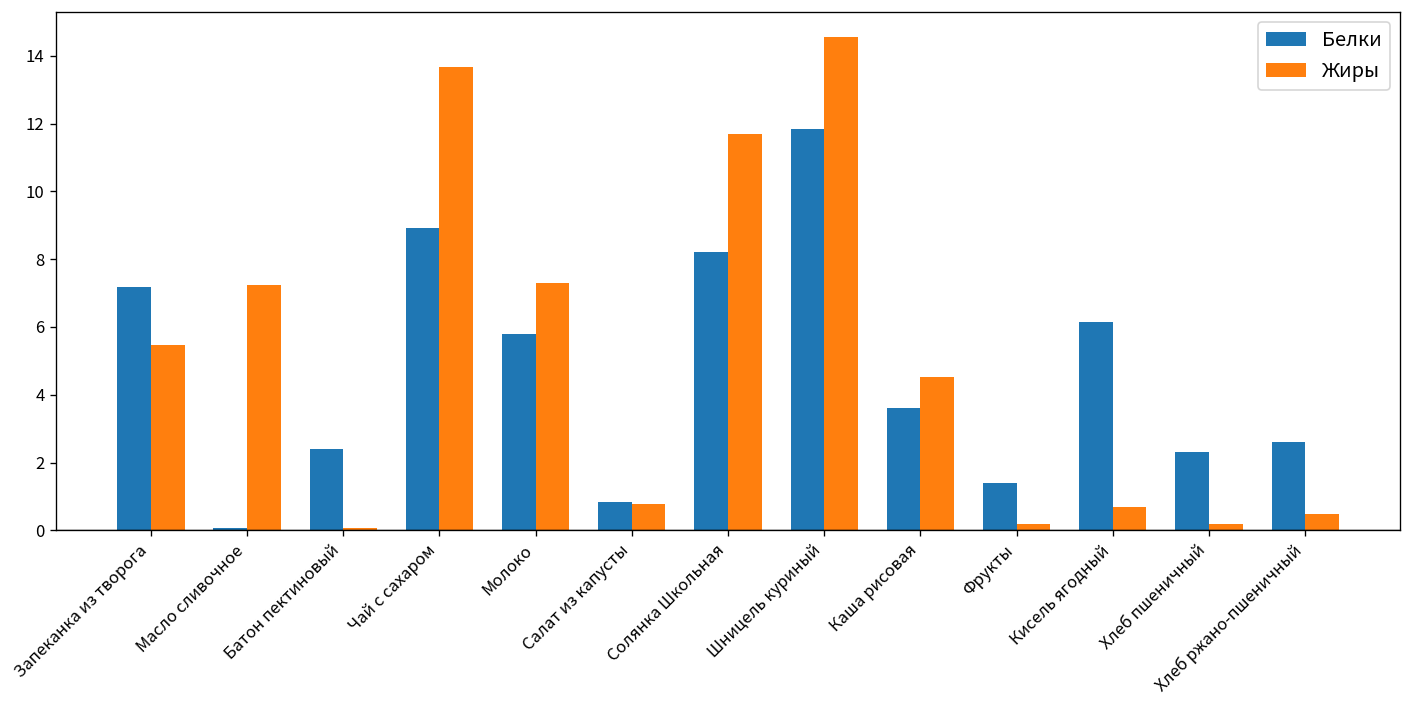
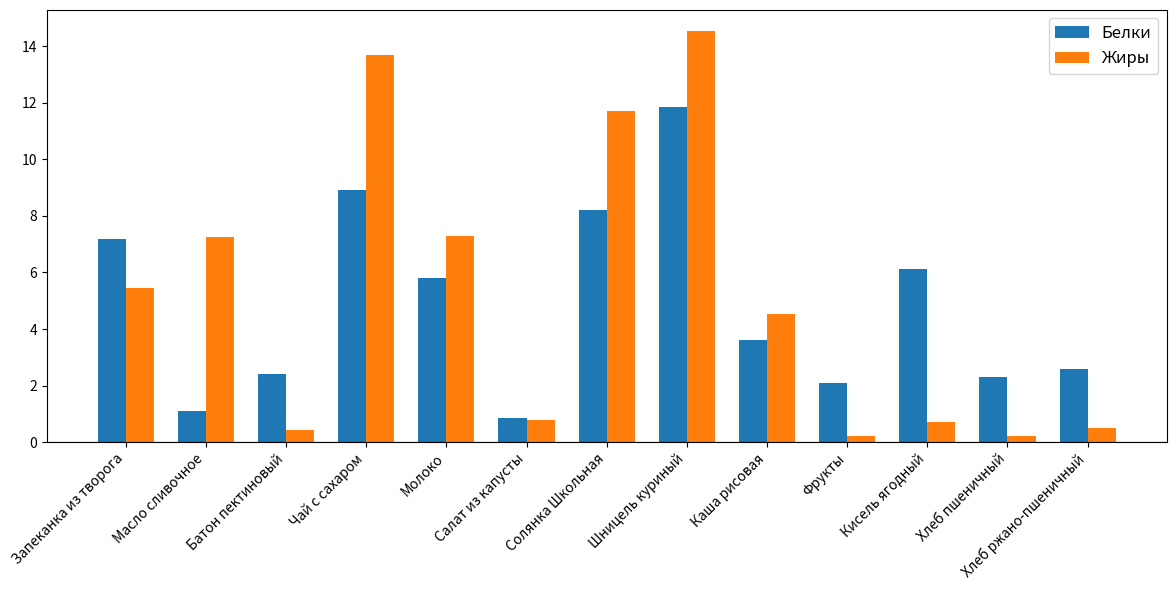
  {
    "Белки": {
      "Запеканка из творога": 7.2,
-     "Масло сливочное": 0.1,
+     "Масло сливочное": 1.1,
      "Батон пектиновый": 2.4,
      "Чай с сахаром": 8.9,
      "Молоко": 5.8,
      "Салат из капусты": 0.9,
      "Солянка Школьная": 8.2,
      "Шницель куриный": 11.8,
      "Каша рисовая": 3.6,
-     "Фрукты": 1.4,
+     "Фрукты": 2.1,
      "Кисель ягодный": 6.1,
      "Хлеб пшеничный": 2.3,
      "Хлеб ржано-пшеничный": 2.6
    },
    "Жиры": {
      "Запеканка из творога": 5.5,
      "Масло сливочное": 7.3,
-     "Батон пектиновый": 0.1,
+     "Батон пектиновый": 0.4,
      "Чай с сахаром": 13.7,
      "Молоко": 7.3,
      "Салат из капусты": 0.8,
      "Солянка Школьная": 11.7,
      "Шницель куриный": 14.6,
      "Каша рисовая": 4.5,
      "Фрукты": 0.2,
      "Кисель ягодный": 0.7,
      "Хлеб пшеничный": 0.2,
      "Хлеб ржано-пшеничный": 0.5
    }
  }
